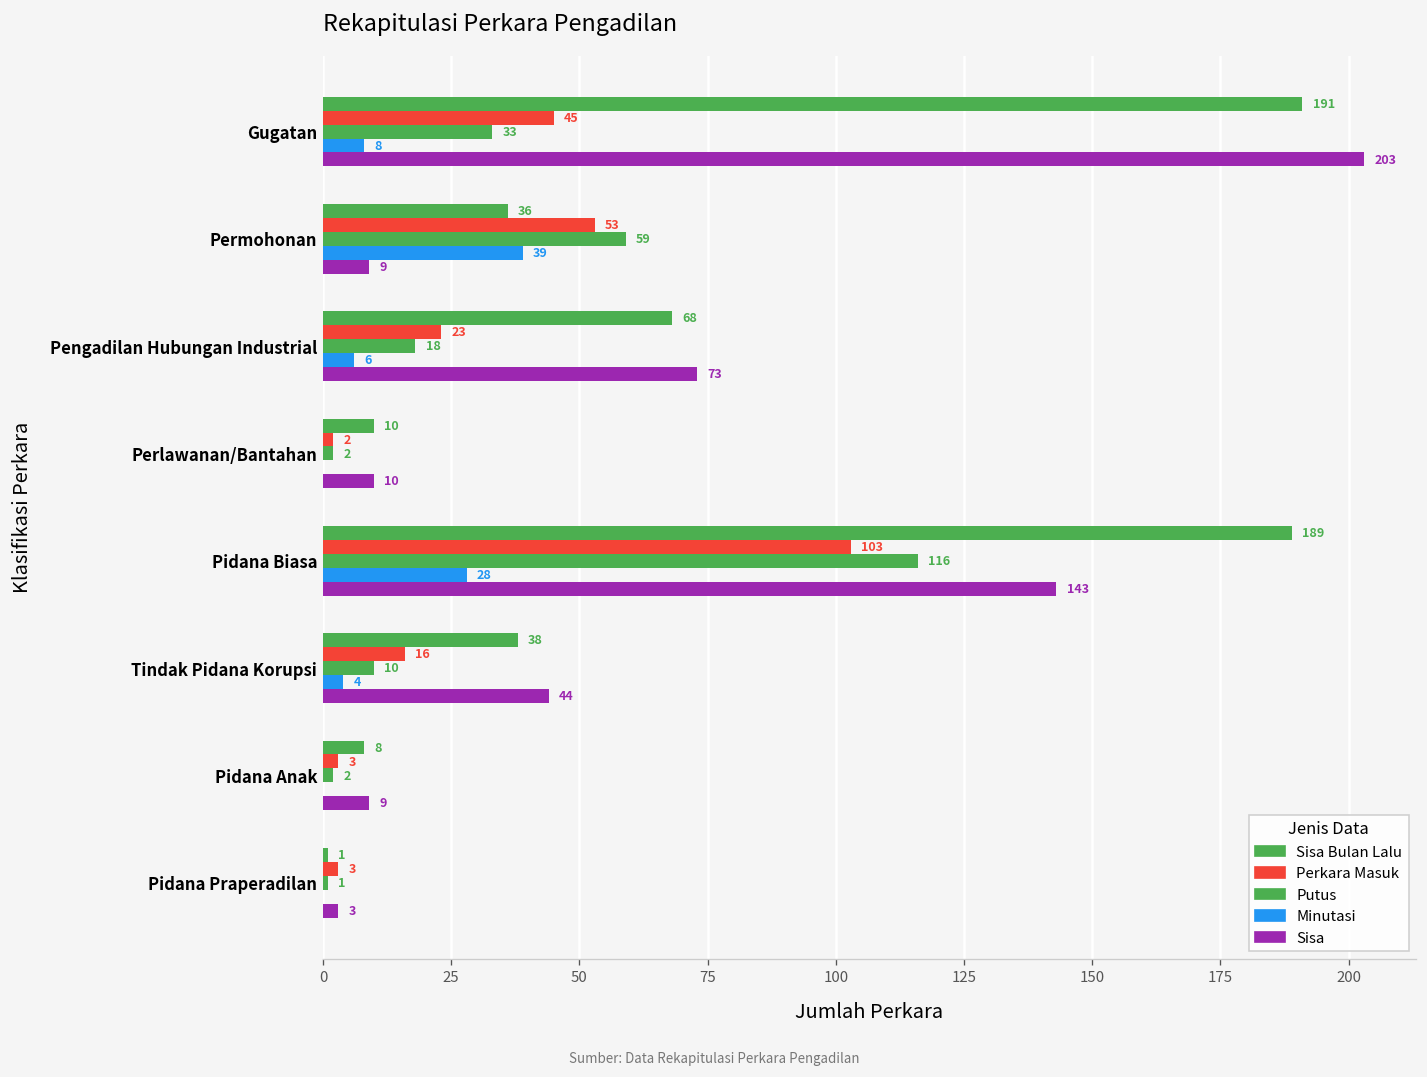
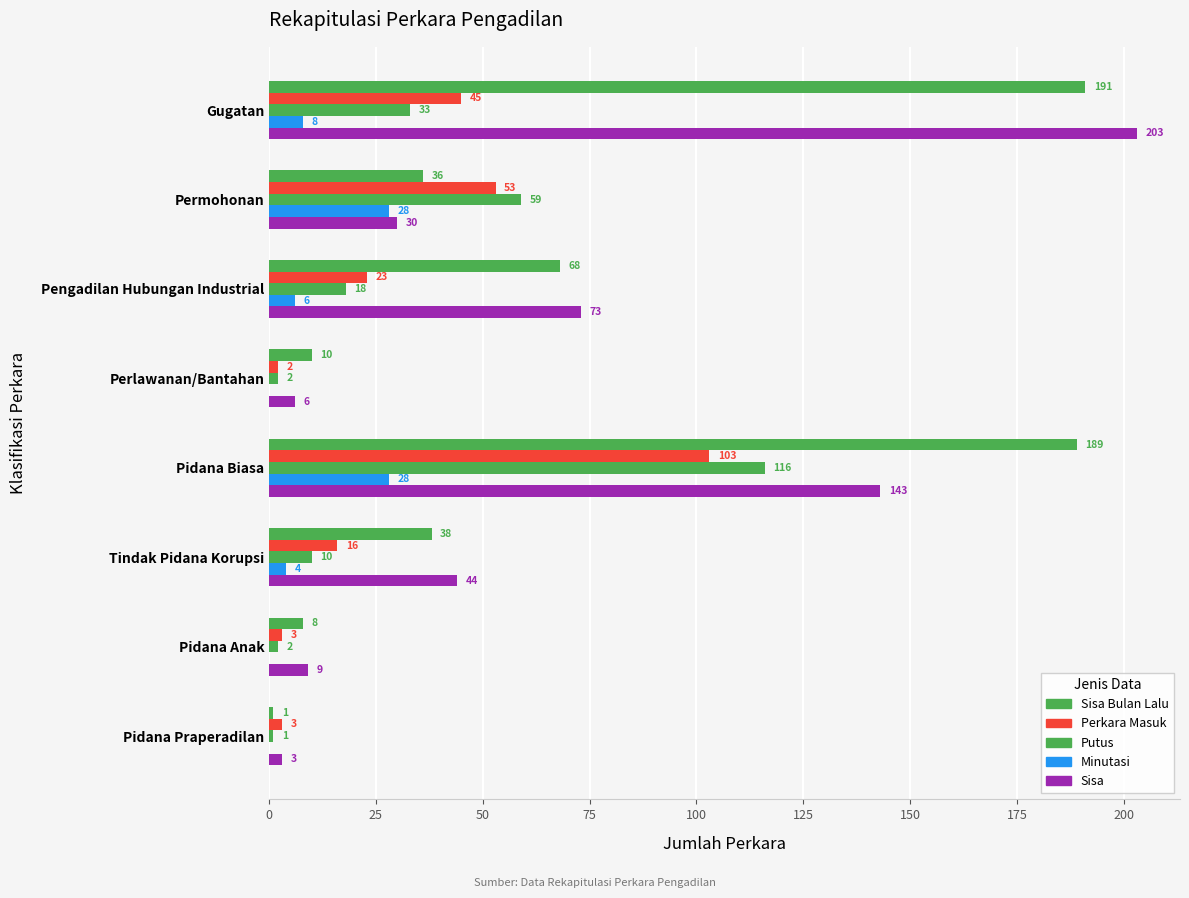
  {
    "Perkara Masuk": {
      "Gugatan": 45,
      "Permohonan": 53,
      "Pengadilan Hubungan Industrial": 23,
      "Perlawanan/Bantahan": 2,
      "Pidana Biasa": 103,
      "Tindak Pidana Korupsi": 16,
      "Pidana Anak": 3,
      "Pidana Praperadilan": 3
    },
    "Minutasi": {
      "Gugatan": 8,
-     "Permohonan": 39,
+     "Permohonan": 28,
      "Pengadilan Hubungan Industrial": 6,
      "Pidana Biasa": 28,
      "Tindak Pidana Korupsi": 4
    },
    "Sisa": {
      "Gugatan": 203,
-     "Permohonan": 9,
+     "Permohonan": 30,
      "Pengadilan Hubungan Industrial": 73,
-     "Perlawanan/Bantahan": 10,
+     "Perlawanan/Bantahan": 6,
      "Pidana Biasa": 143,
      "Tindak Pidana Korupsi": 44,
      "Pidana Anak": 9,
      "Pidana Praperadilan": 3
    }
  }
